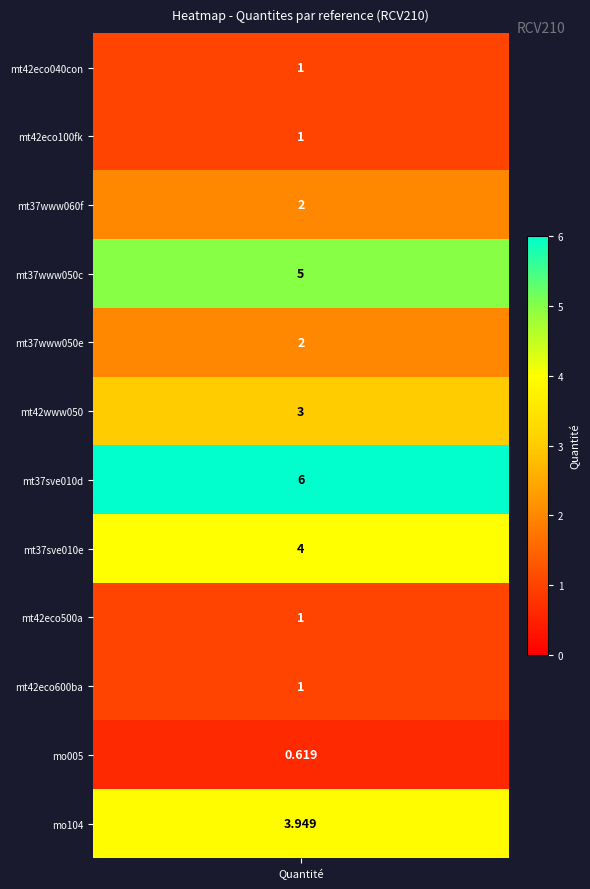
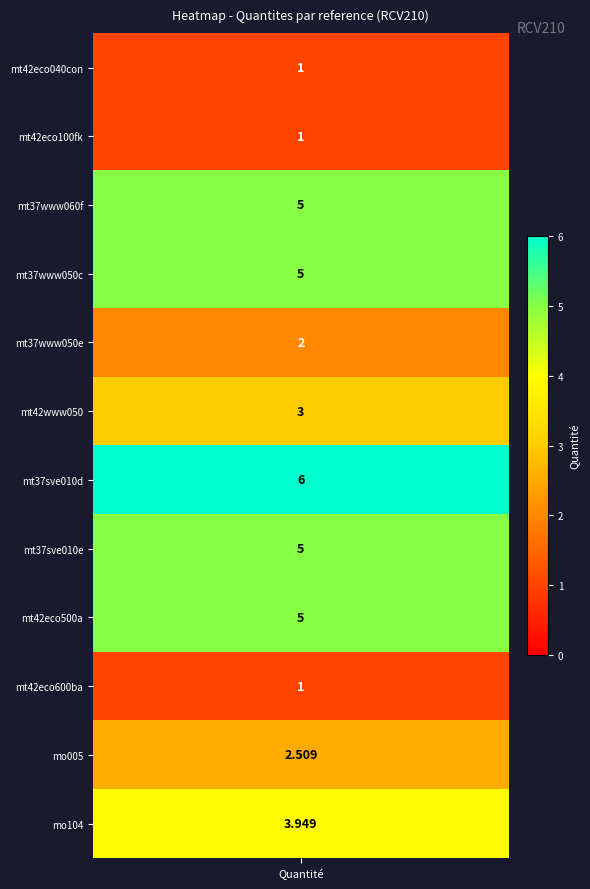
  {
    "mt42eco040con": {
      "Quantité": 1
    },
    "mt42eco100fk": {
      "Quantité": 1
    },
    "mt37www060f": {
-     "Quantité": 2
+     "Quantité": 5
    },
    "mt37www050c": {
      "Quantité": 5
    },
    "mt37www050e": {
      "Quantité": 2
    },
    "mt42www050": {
      "Quantité": 3
    },
    "mt37sve010d": {
      "Quantité": 6
    },
    "mt37sve010e": {
-     "Quantité": 4
+     "Quantité": 5
    },
    "mt42eco500a": {
-     "Quantité": 1
+     "Quantité": 5
    },
    "mt42eco600ba": {
      "Quantité": 1
    },
    "mo005": {
-     "Quantité": 0.619
+     "Quantité": 2.509
    },
    "mo104": {
      "Quantité": 3.949
    }
  }
